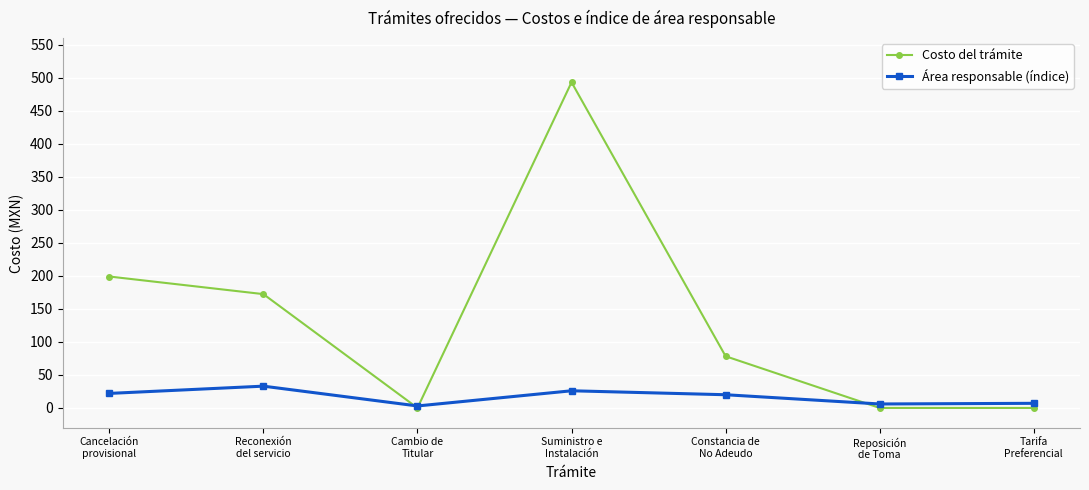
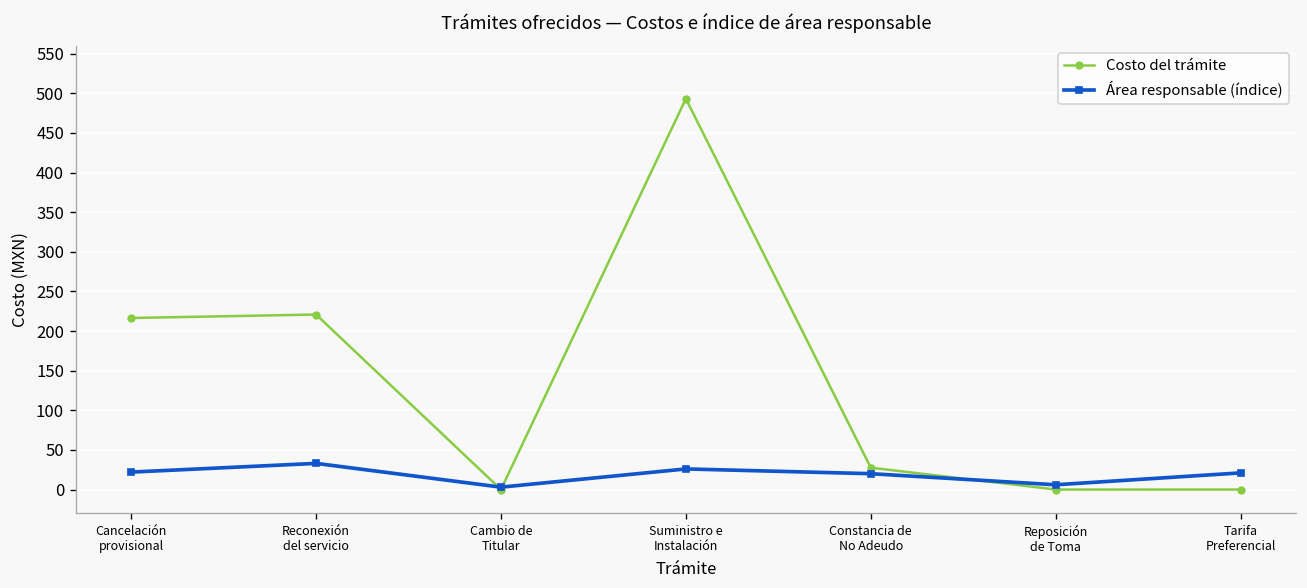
  {
    "Costo del trámite": {
-     "Cancelación provisional": 200,
-     "Reconexión del servicio": 170,
+     "Cancelación provisional": 220,
+     "Reconexión del servicio": 220,
      "Suministro e Instalación": 490,
-     "Constancia de No Adeudo": 80,
+     "Constancia de No Adeudo": 30,
      "Reposición de Toma": 0,
      "Tarifa Preferencial": 0
    },
    "Área responsable (índice)": {
      "Cancelación provisional": 20,
      "Reconexión del servicio": 30,
      "Suministro e Instalación": 30,
      "Constancia de No Adeudo": 20,
      "Reposición de Toma": 10,
-     "Tarifa Preferencial": 10
+     "Tarifa Preferencial": 20
    }
  }
